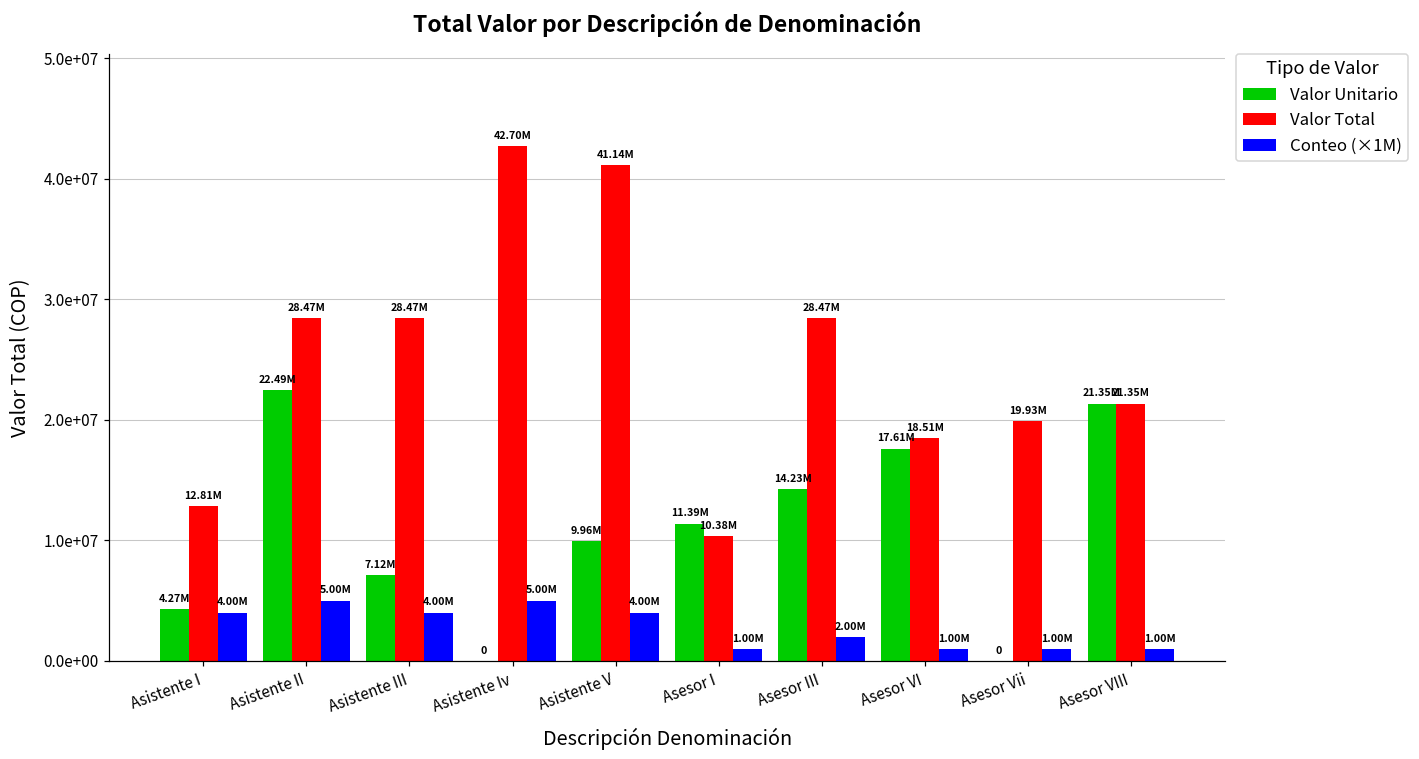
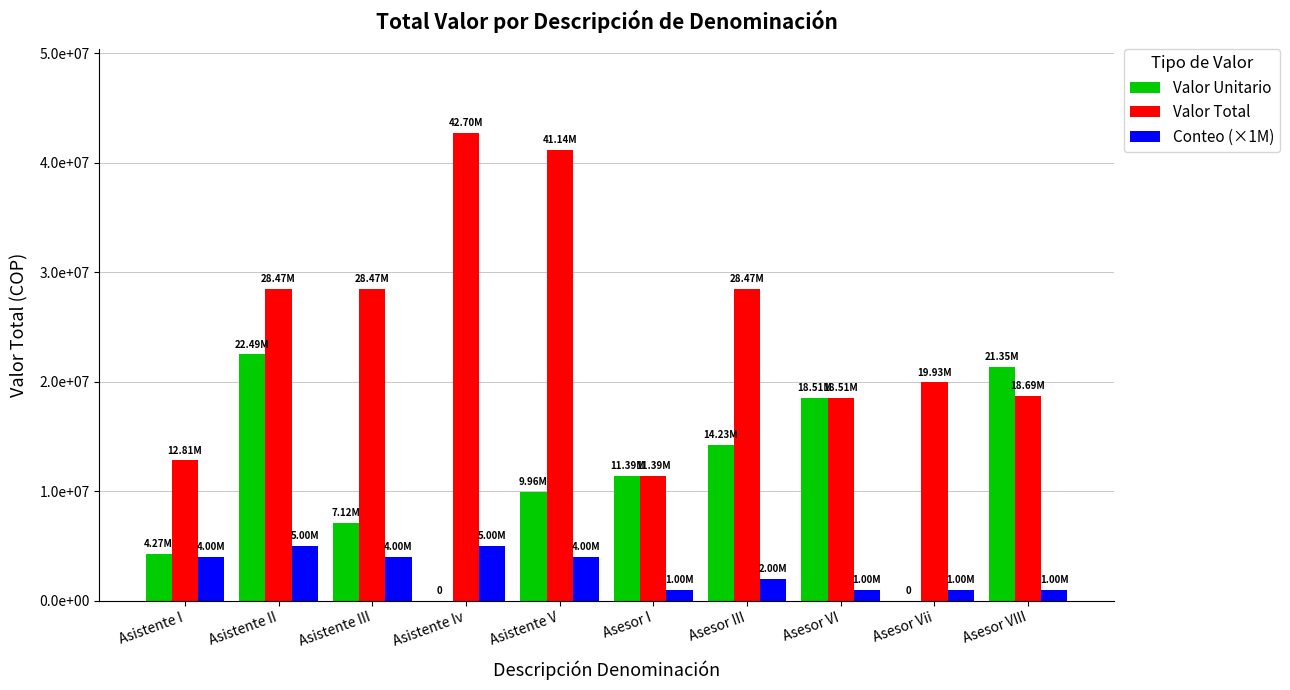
  {
    "Valor Unitario": {
      "Asistente I": "4.27M",
      "Asistente II": "22.49M",
      "Asistente III": "7.12M",
      "Asistente Iv": "0",
      "Asistente V": "9.96M",
      "Asesor I": "11.39M",
      "Asesor III": "14.23M",
-     "Asesor VI": "17.61M",
+     "Asesor VI": "18.51M",
      "Asesor Vii": "0"
    },
    "Valor Total": {
      "Asistente I": "12.81M",
      "Asistente II": "28.47M",
      "Asistente III": "28.47M",
      "Asistente Iv": "42.70M",
      "Asistente V": "41.14M",
-     "Asesor I": "10.38M",
+     "Asesor I": "11.39M",
      "Asesor III": "28.47M",
      "Asesor VI": "18.51M",
      "Asesor Vii": "19.93M",
-     "Asesor VIII": "21.35M"
+     "Asesor VIII": "18.69M"
    },
    "Conteo (×1M)": {
      "Asistente I": "4.00M",
      "Asistente II": "5.00M",
      "Asistente III": "4.00M",
      "Asistente Iv": "5.00M",
      "Asistente V": "4.00M",
      "Asesor I": "1.00M",
      "Asesor III": "2.00M",
      "Asesor VI": "1.00M",
      "Asesor Vii": "1.00M",
      "Asesor VIII": "1.00M"
    }
  }
